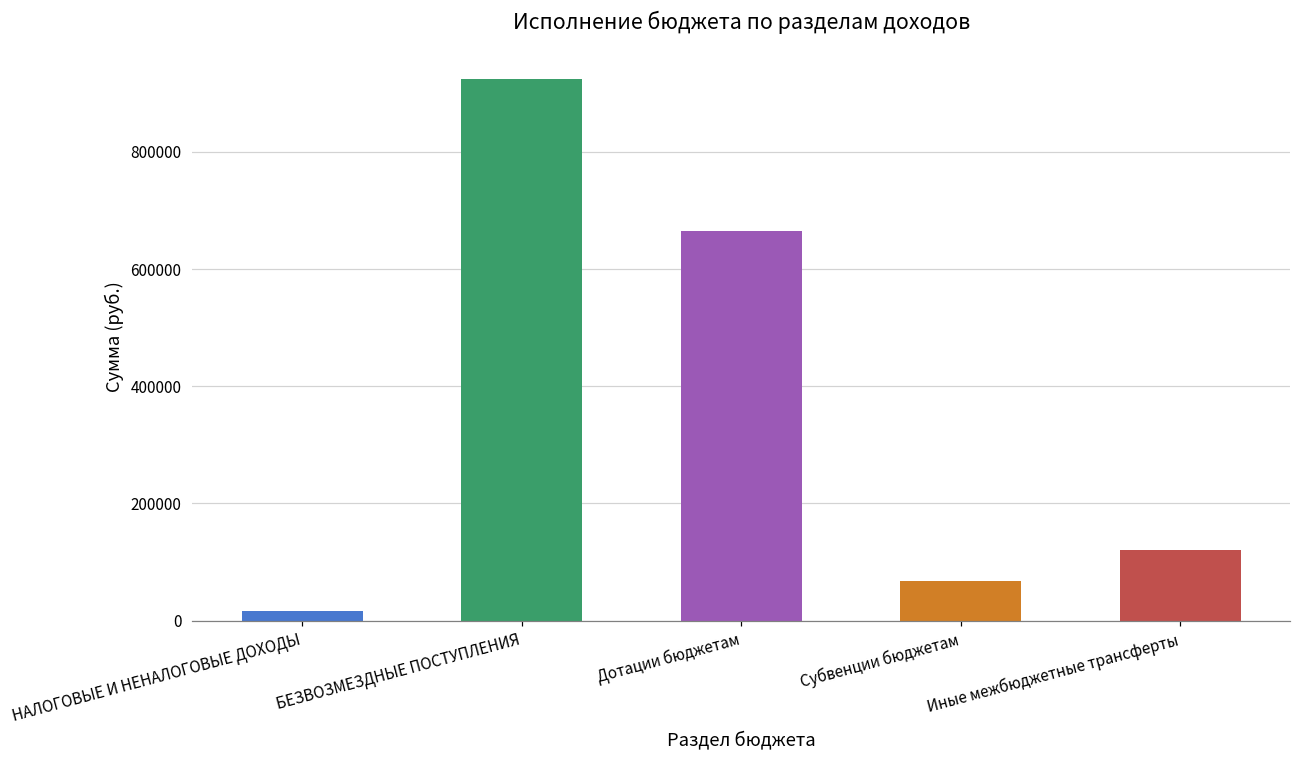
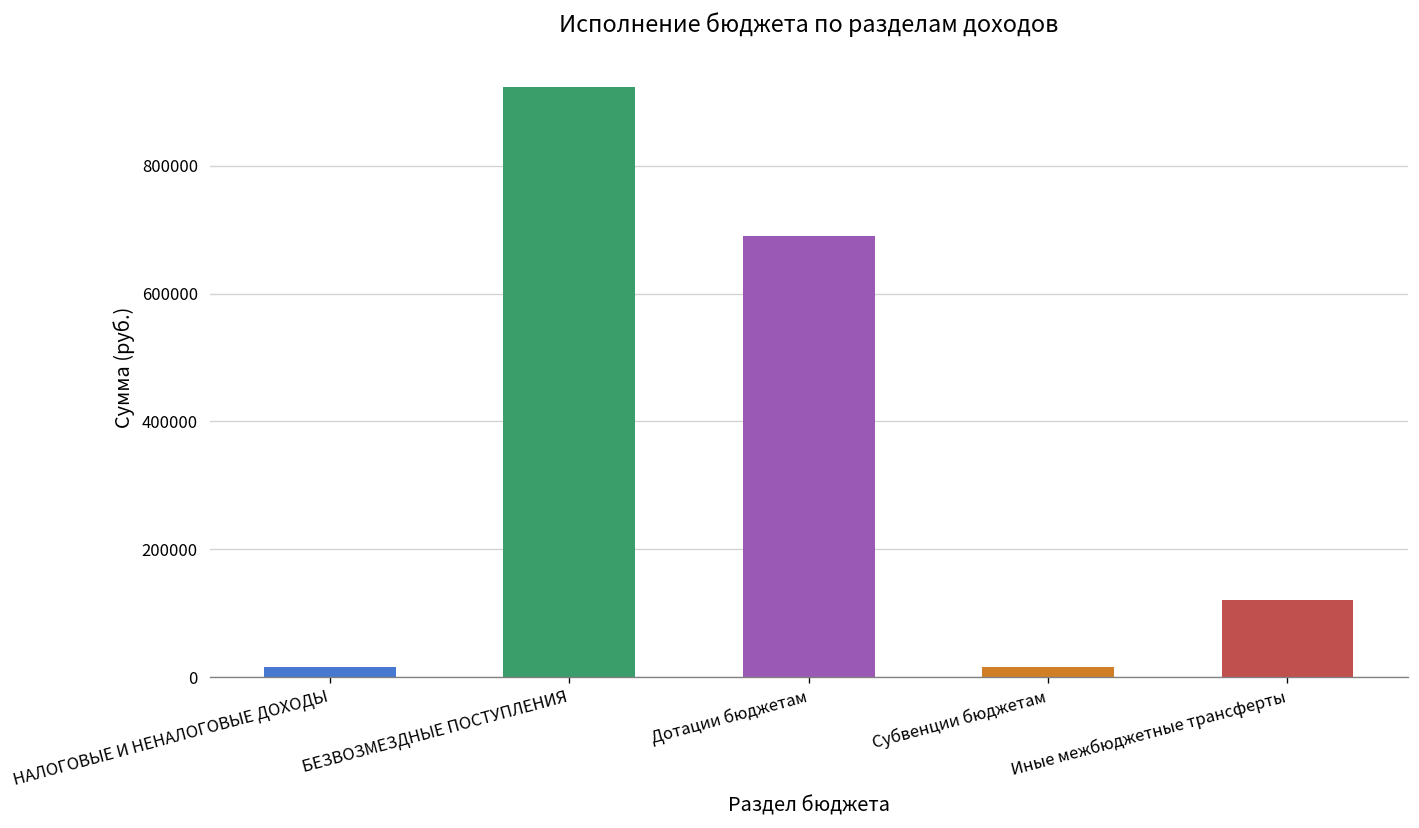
  {
    "НАЛОГОВЫЕ И НЕНАЛОГОВЫЕ ДОХОДЫ": 20000,
    "БЕЗВОЗМЕЗДНЫЕ ПОСТУПЛЕНИЯ": 920000,
-   "Дотации бюджетам": 670000,
-   "Субвенции бюджетам": 70000,
+   "Дотации бюджетам": 690000,
+   "Субвенции бюджетам": 20000,
    "Иные межбюджетные трансферты": 120000
  }
